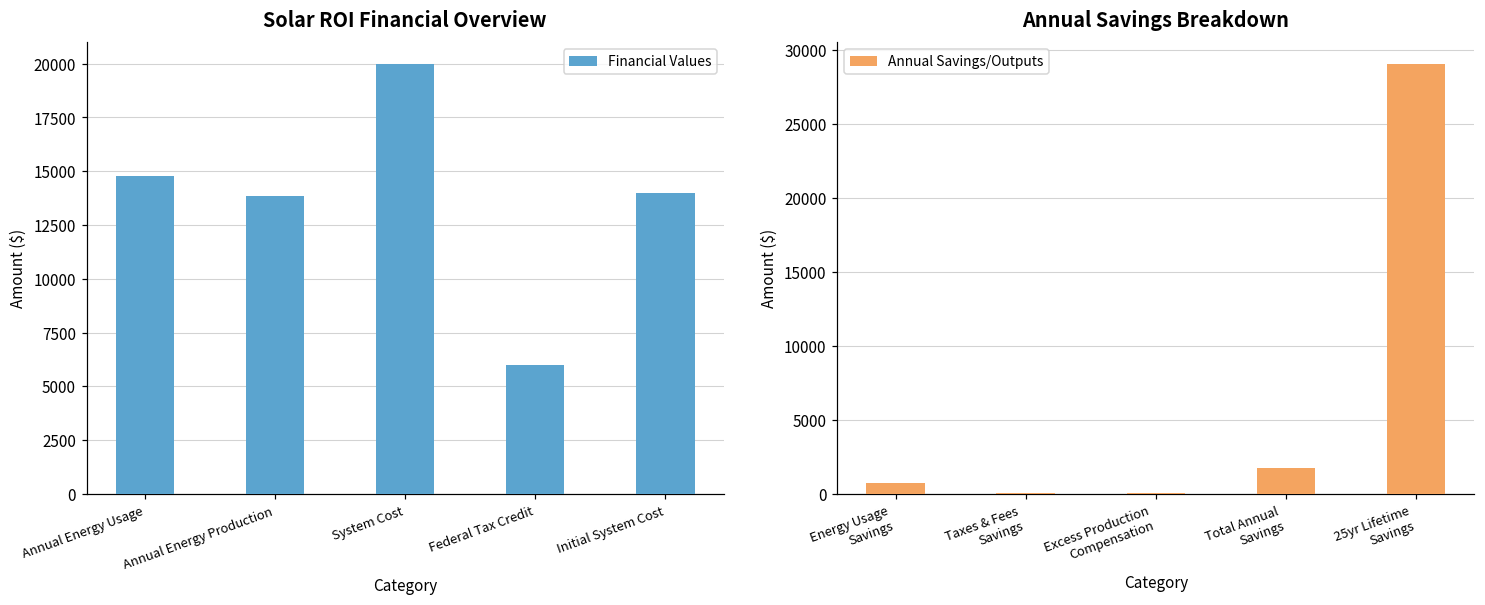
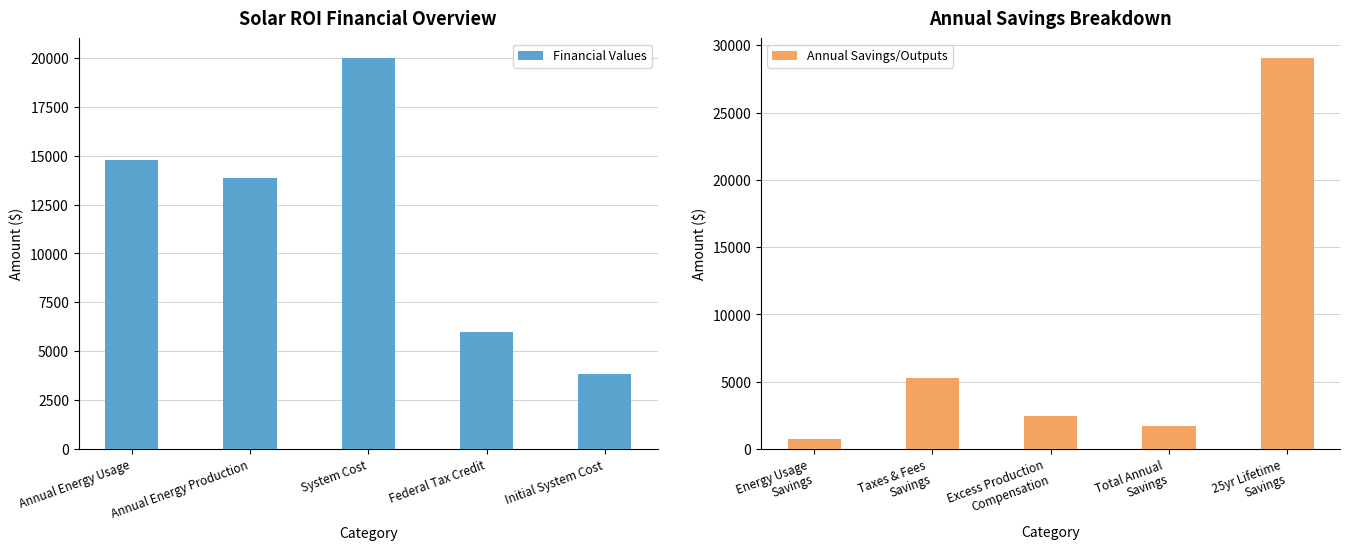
  {
    "Solar ROI Financial Overview": {
      "Annual Energy Usage": 14800,
      "Annual Energy Production": 13800,
      "System Cost": 20000,
      "Federal Tax Credit": 6000,
-     "Initial System Cost": 14000
+     "Initial System Cost": 3800
    },
    "Annual Savings Breakdown": {
      "Energy Usage Savings": 700,
-     "Taxes & Fees Savings": 100,
-     "Excess Production Compensation": 0,
+     "Taxes & Fees Savings": 5300,
+     "Excess Production Compensation": 2400,
      "Total Annual Savings": 1700,
      "25yr Lifetime Savings": 29100
    }
  }
